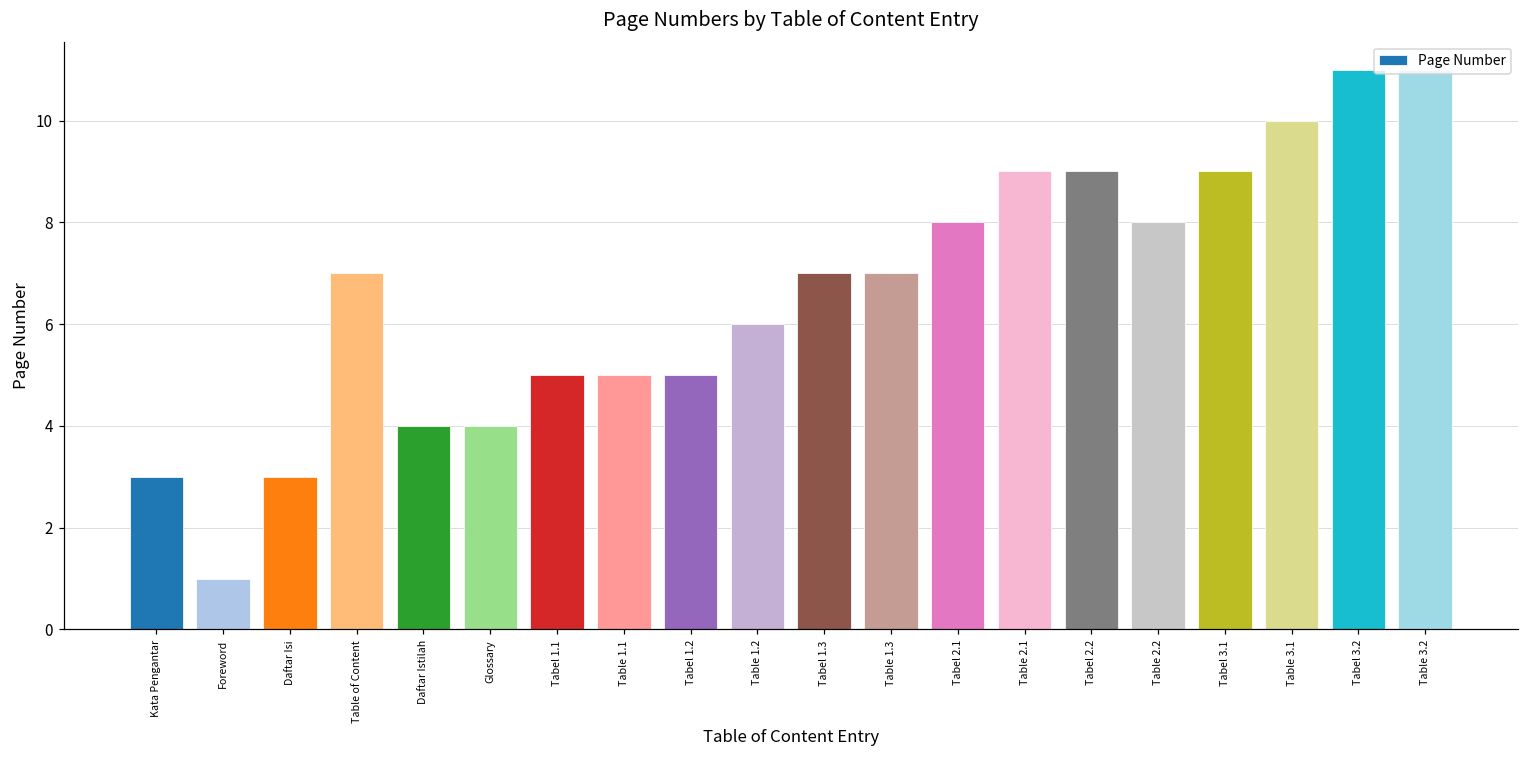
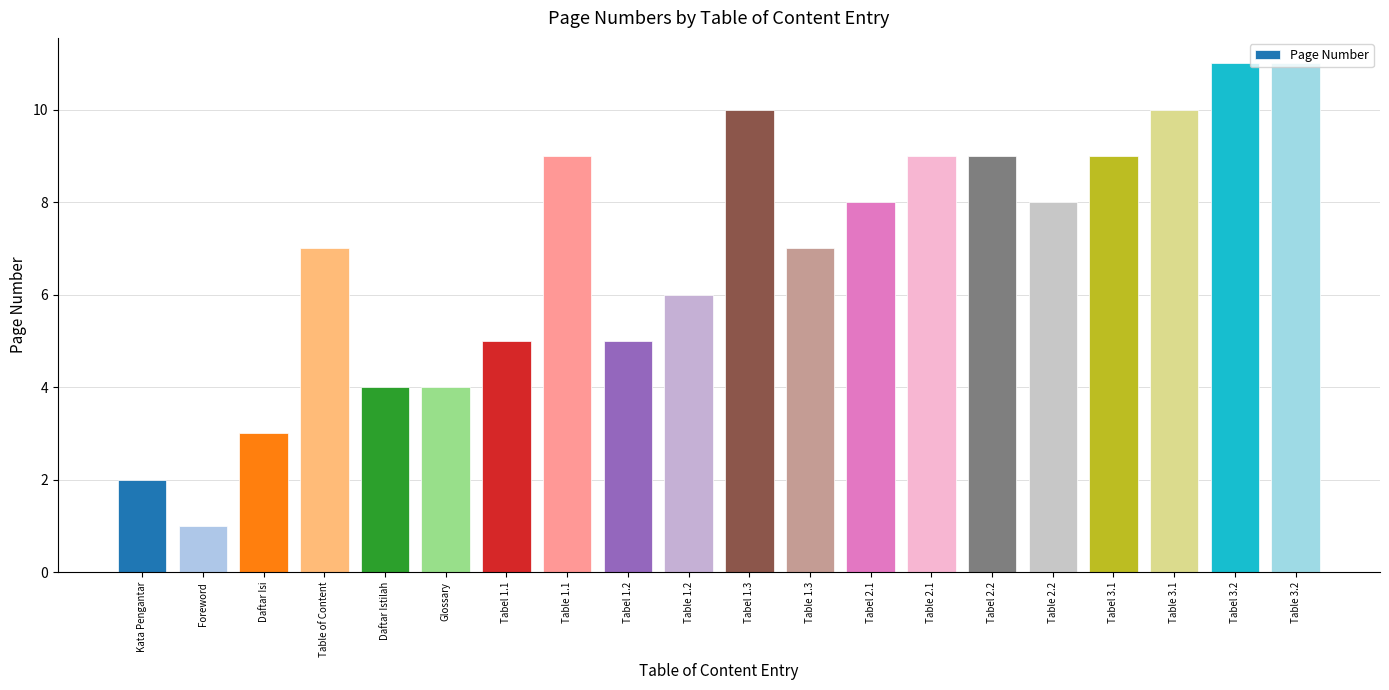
  {
-   "Kata Pengantar": 3,
+   "Kata Pengantar": 2,
    "Foreword": 1,
    "Daftar Isi": 3,
    "Table of Content": 7,
    "Daftar Istilah": 4,
    "Glossary": 4,
    "Tabel 1.1": 5,
-   "Table 1.1": 5,
+   "Table 1.1": 9,
    "Tabel 1.2": 5,
    "Table 1.2": 6,
-   "Tabel 1.3": 7,
+   "Tabel 1.3": 10,
    "Table 1.3": 7,
    "Tabel 2.1": 8,
    "Table 2.1": 9,
    "Tabel 2.2": 9,
    "Table 2.2": 8,
    "Tabel 3.1": 9,
    "Table 3.1": 10,
    "Tabel 3.2": 11
  }
